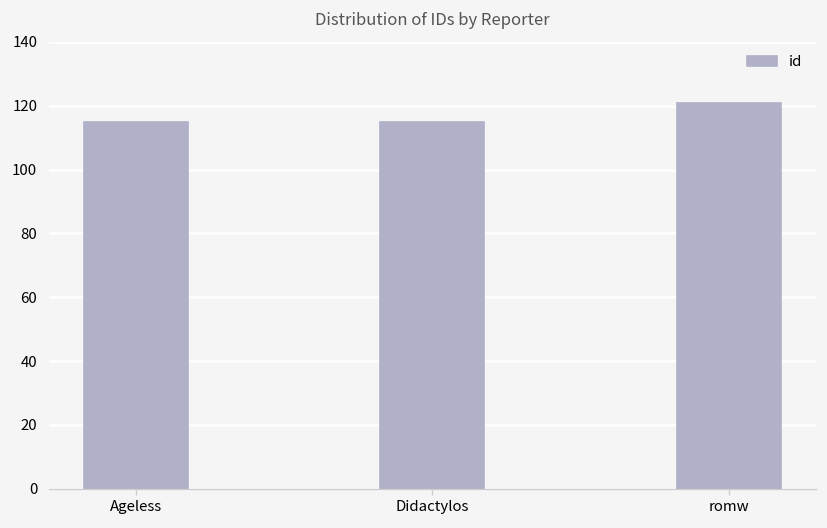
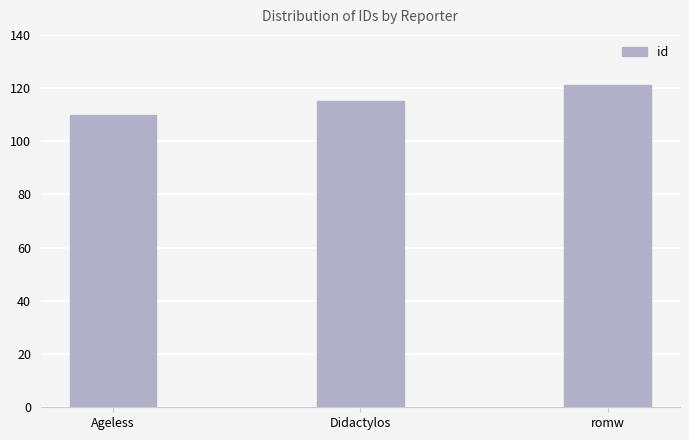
  {
-   "Ageless": 115,
+   "Ageless": 110,
    "Didactylos": 115,
    "romw": 121
  }
